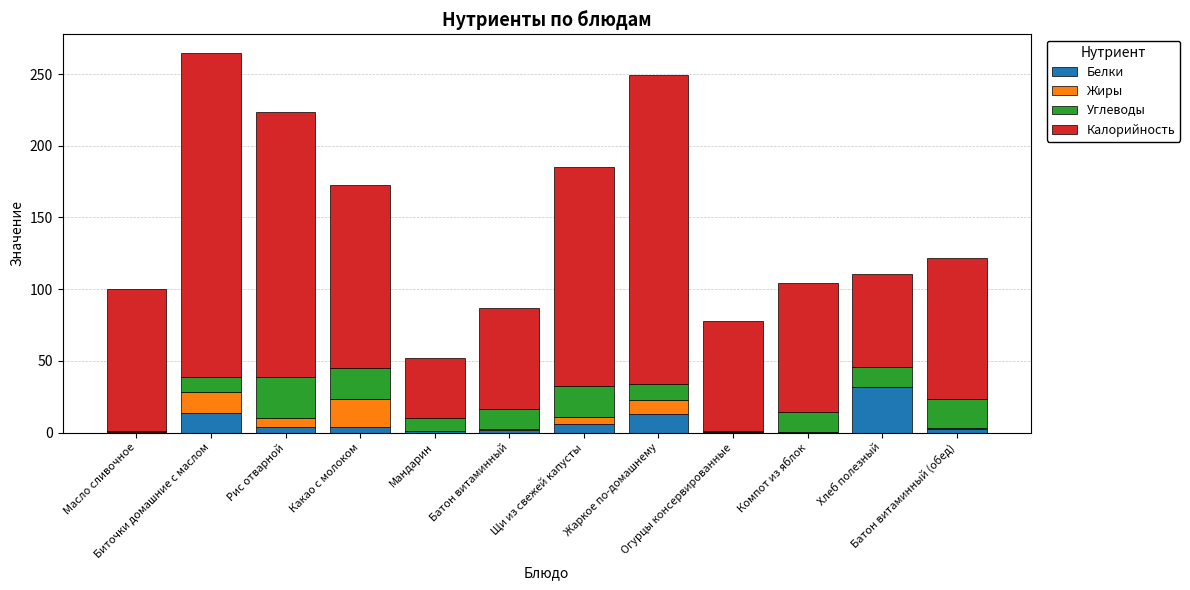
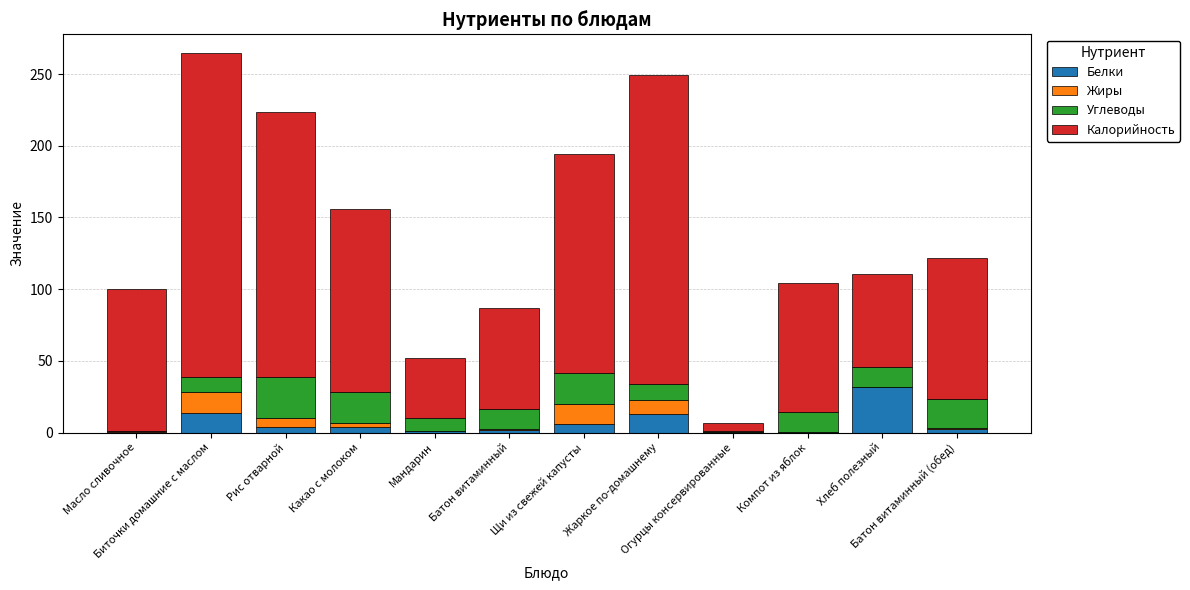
  {
    "Белки": {
      "Биточки домашние с маслом": 14,
      "Рис отварной": 4,
      "Какао с молоком": 4,
      "Батон витаминный": 2,
      "Щи из свежей капусты": 6,
      "Жаркое по-домашнему": 13,
      "Хлеб полезный": 32,
      "Батон витаминный (обед)": 3
    },
    "Жиры": {
      "Биточки домашние с маслом": 15,
      "Рис отварной": 6,
-     "Какао с молоком": 20,
-     "Щи из свежей капусты": 5,
+     "Какао с молоком": 3,
+     "Щи из свежей капусты": 14,
      "Жаркое по-домашнему": 9,
      "Огурцы консервированные": 0
    },
    "Углеводы": {
      "Биточки домашние с маслом": 10,
      "Рис отварной": 29,
      "Какао с молоком": 21,
      "Мандарин": 9,
      "Батон витаминный": 14,
      "Щи из свежей капусты": 22,
      "Жаркое по-домашнему": 11,
      "Компот из яблок": 14,
      "Хлеб полезный": 13,
      "Батон витаминный (обед)": 20
    },
    "Калорийность": {
      "Масло сливочное": 99,
      "Биточки домашние с маслом": 226,
      "Рис отварной": 185,
      "Какао с молоком": 128,
      "Мандарин": 42,
      "Батон витаминный": 70,
      "Щи из свежей капусты": 153,
      "Жаркое по-домашнему": 215,
-     "Огурцы консервированные": 77,
+     "Огурцы консервированные": 6,
      "Компот из яблок": 90,
      "Хлеб полезный": 65,
      "Батон витаминный (обед)": 98
    }
  }
